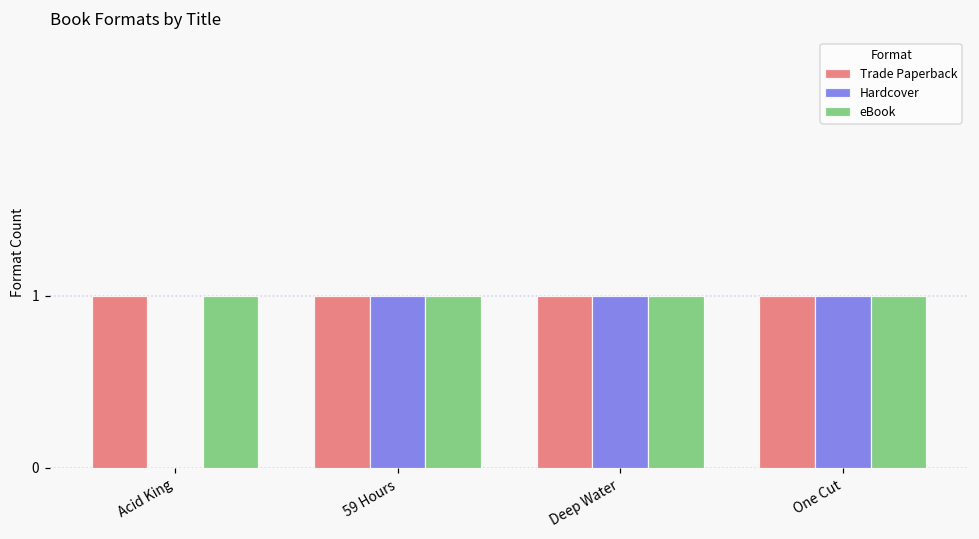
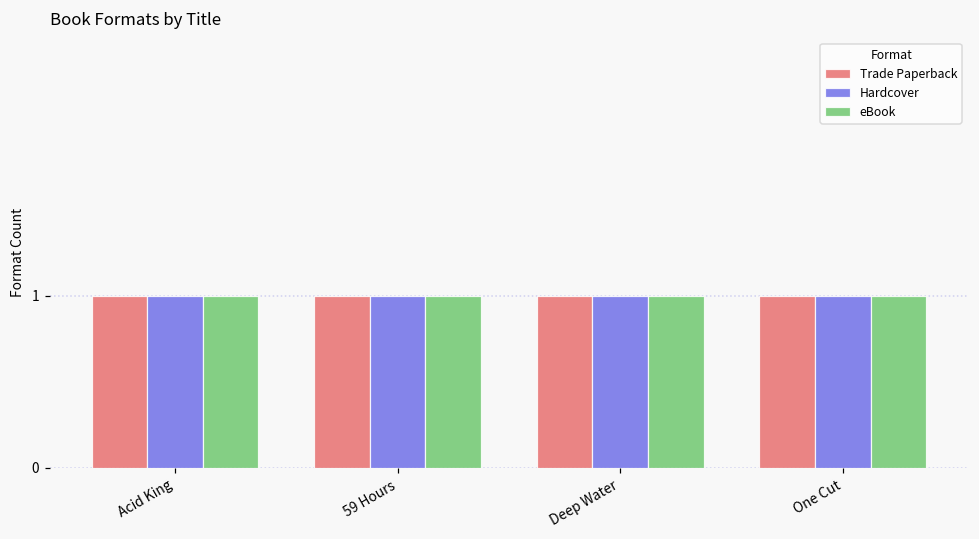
  {
    "Trade Paperback": {
      "Acid King": 1,
      "59 Hours": 1,
      "Deep Water": 1,
      "One Cut": 1
    },
    "Hardcover": {
-     "Acid King": 0,
+     "Acid King": 1,
      "59 Hours": 1,
      "Deep Water": 1,
      "One Cut": 1
    },
    "eBook": {
      "Acid King": 1,
      "59 Hours": 1,
      "Deep Water": 1,
      "One Cut": 1
    }
  }
